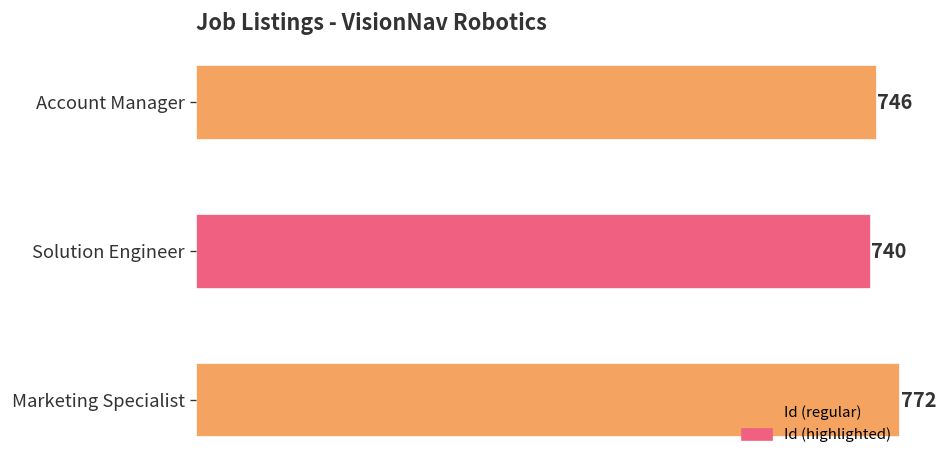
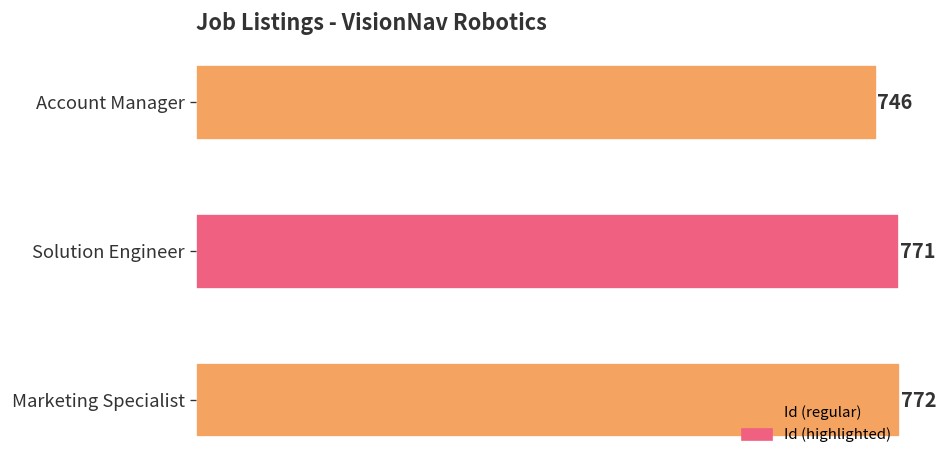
  {
    "Account Manager": 746,
-   "Solution Engineer": 740,
+   "Solution Engineer": 771,
    "Marketing Specialist": 772
  }
